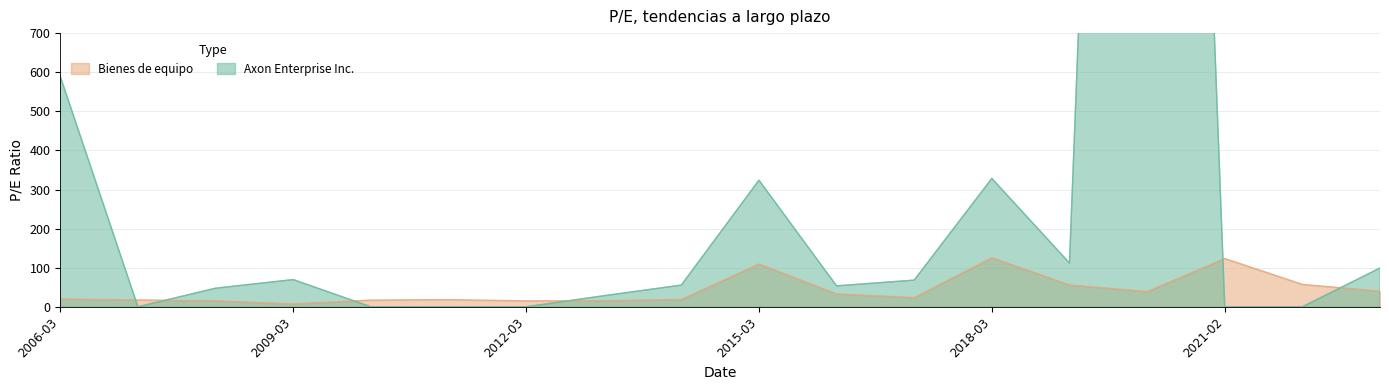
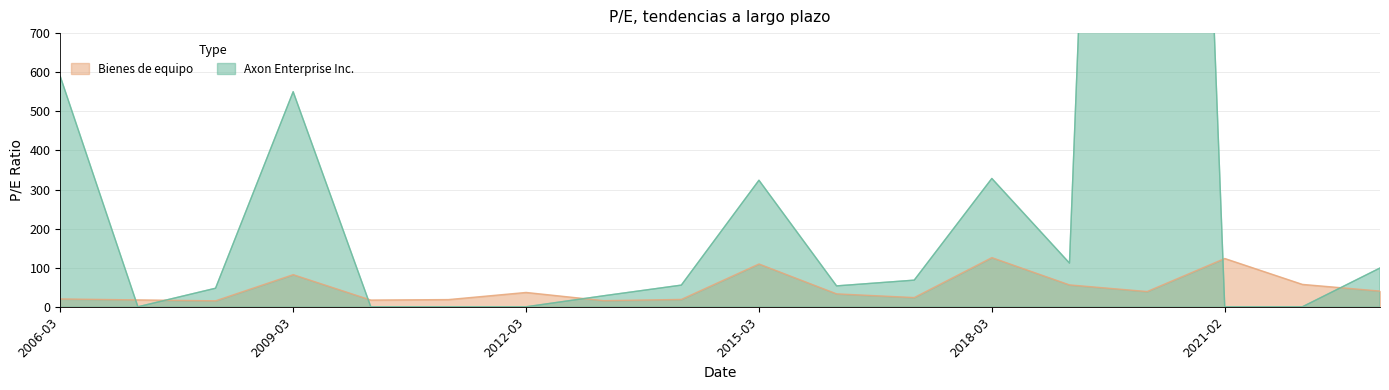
  {
    "Bienes de equipo": {
      "2006-03": 20,
-     "2009-03": 10,
-     "2012-03": 20,
+     "2009-03": 80,
+     "2012-03": 40,
      "2015-03": 110,
      "2018-03": 130,
      "2021-02": 120
    },
    "Axon Enterprise Inc.": {
      "2006-03": 590,
-     "2009-03": 70,
+     "2009-03": 550,
      "2012-03": 0,
      "2015-03": 320,
      "2018-03": 330,
      "2021-02": 0
    }
  }
